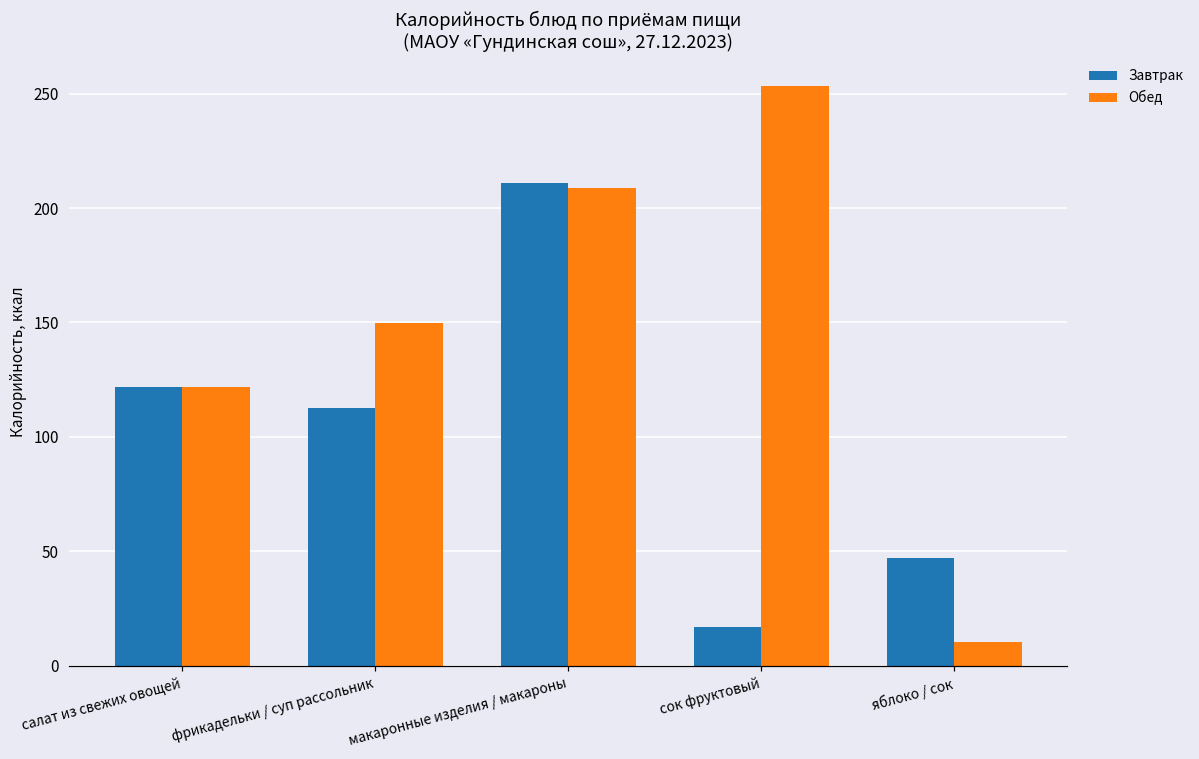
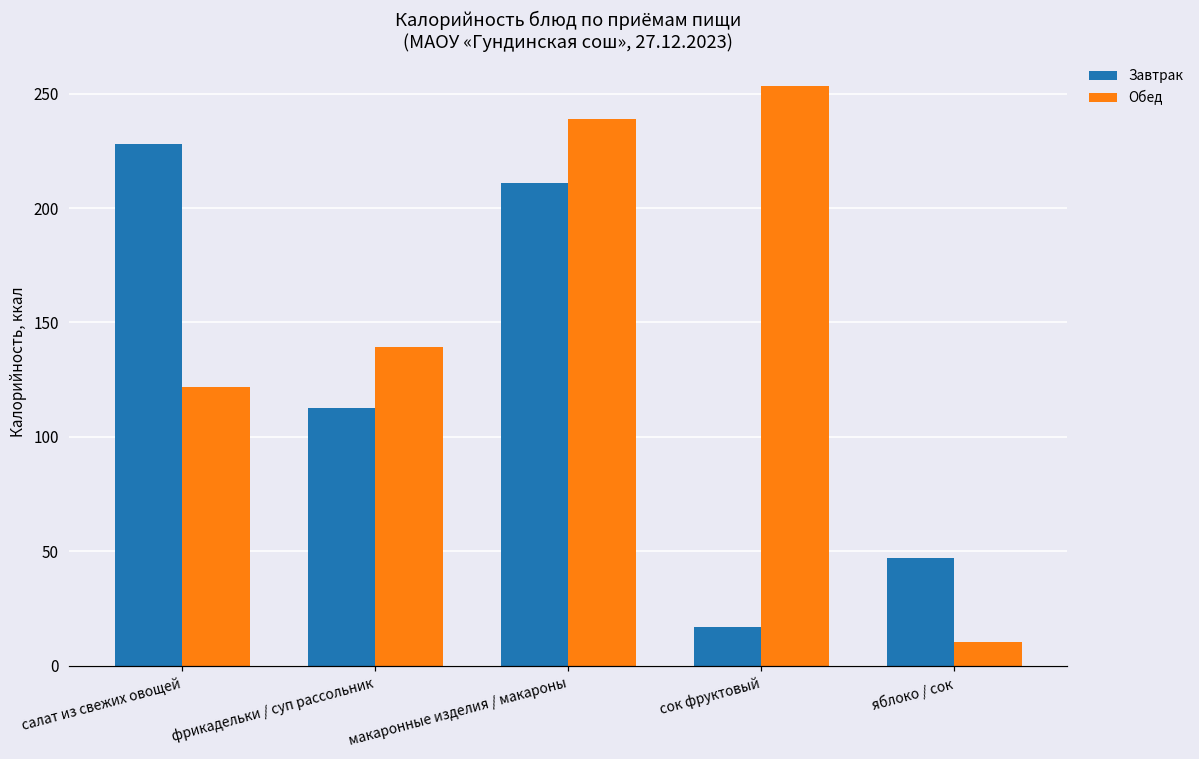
  {
    "Завтрак": {
-     "салат из свежих овощей": 122,
+     "салат из свежих овощей": 228,
      "фрикадельки / суп рассольник": 113,
      "макаронные изделия / макароны": 211,
      "сок фруктовый": 17,
      "яблоко / сок": 47
    },
    "Обед": {
      "салат из свежих овощей": 122,
-     "фрикадельки / суп рассольник": 150,
-     "макаронные изделия / макароны": 209,
+     "фрикадельки / суп рассольник": 139,
+     "макаронные изделия / макароны": 239,
      "сок фруктовый": 253,
      "яблоко / сок": 10
    }
  }
